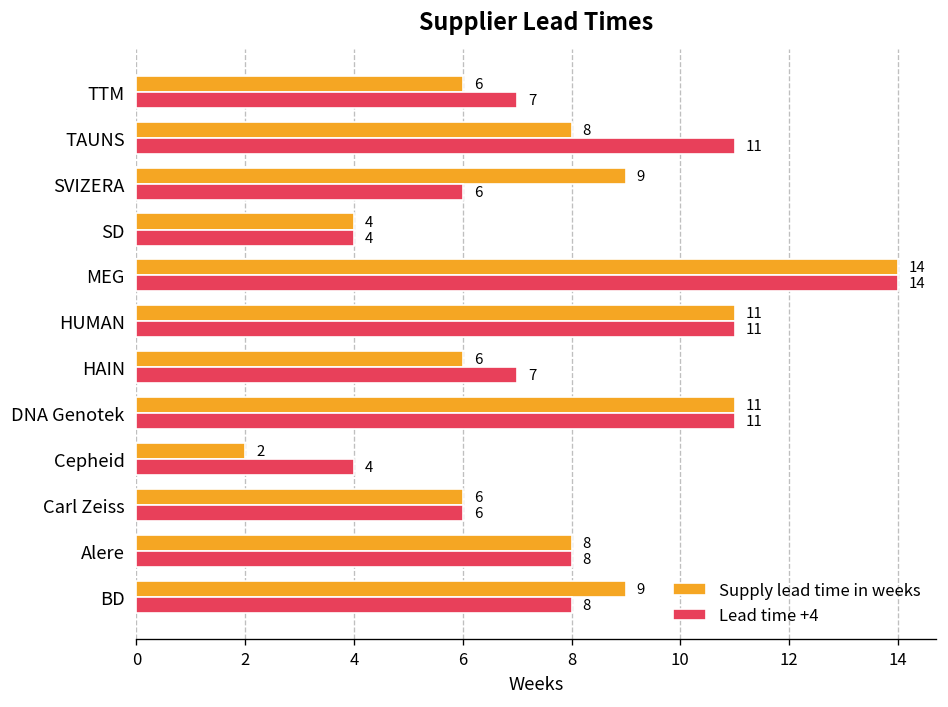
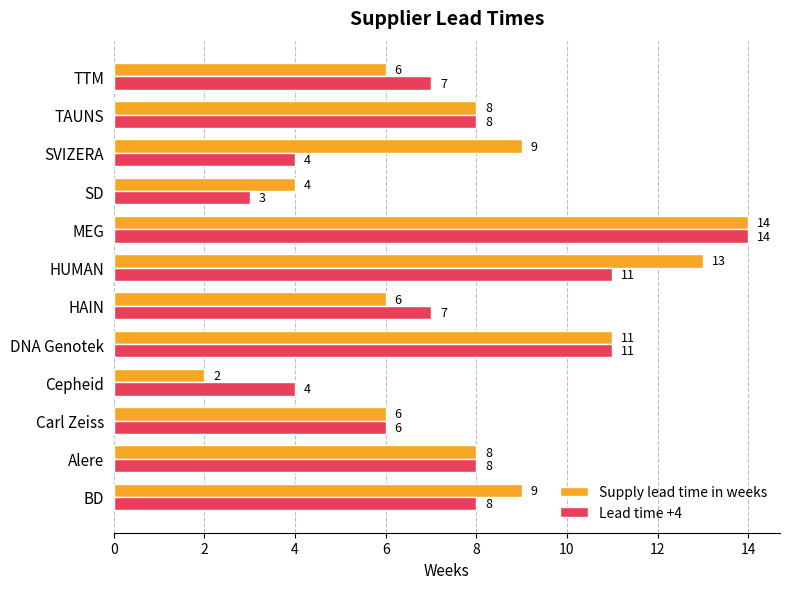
  {
    "Supply lead time in weeks": {
      "TTM": 6,
      "TAUNS": 8,
      "SVIZERA": 9,
      "SD": 4,
      "MEG": 14,
-     "HUMAN": 11,
+     "HUMAN": 13,
      "HAIN": 6,
      "DNA Genotek": 11,
      "Cepheid": 2,
      "Carl Zeiss": 6,
      "Alere": 8,
      "BD": 9
    },
    "Lead time +4": {
      "TTM": 7,
-     "TAUNS": 11,
-     "SVIZERA": 6,
-     "SD": 4,
+     "TAUNS": 8,
+     "SVIZERA": 4,
+     "SD": 3,
      "MEG": 14,
      "HUMAN": 11,
      "HAIN": 7,
      "DNA Genotek": 11,
      "Cepheid": 4,
      "Carl Zeiss": 6,
      "Alere": 8,
      "BD": 8
    }
  }
